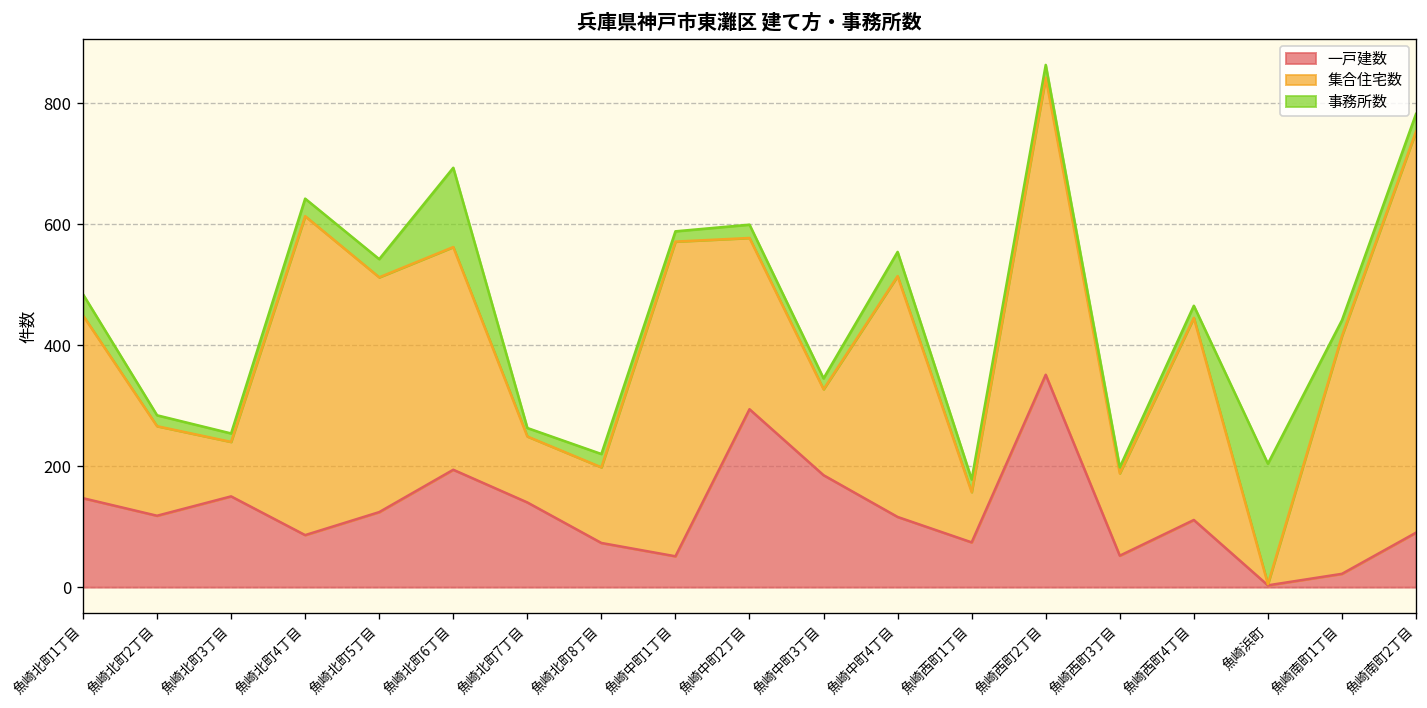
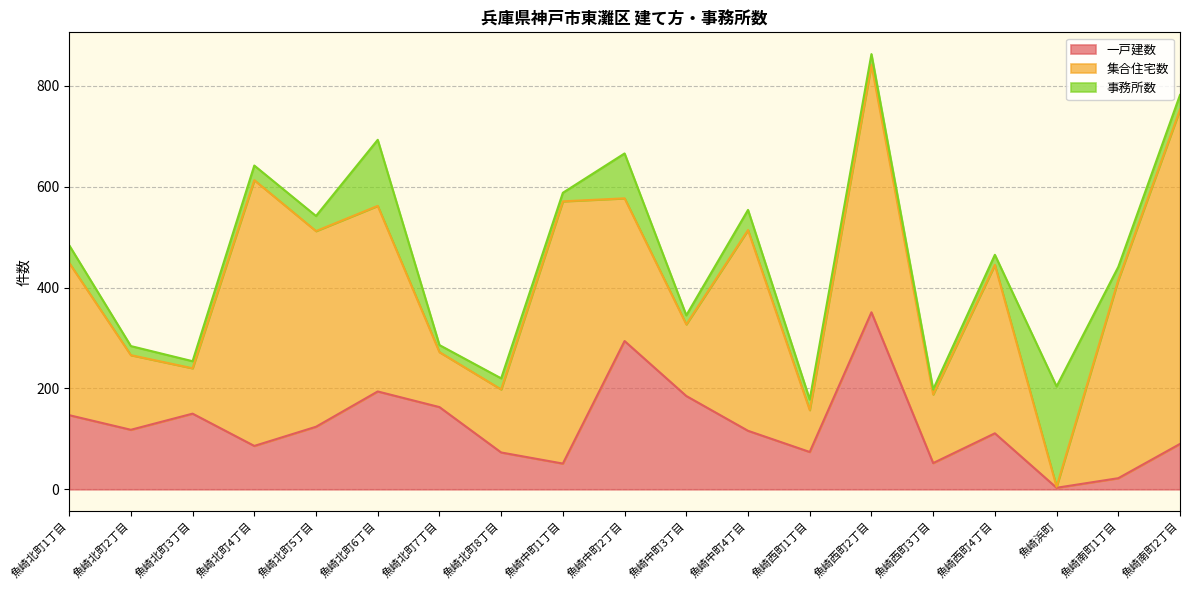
  {
    "一戸建数": {
      "魚崎北町1丁目": 150,
      "魚崎北町2丁目": 120,
      "魚崎北町3丁目": 150,
      "魚崎北町4丁目": 90,
      "魚崎北町5丁目": 120,
      "魚崎北町6丁目": 190,
-     "魚崎北町7丁目": 140,
+     "魚崎北町7丁目": 160,
      "魚崎北町8丁目": 70,
      "魚崎中町1丁目": 50,
      "魚崎中町2丁目": 290,
      "魚崎中町3丁目": 190,
      "魚崎中町4丁目": 120,
      "魚崎西町1丁目": 70,
      "魚崎西町2丁目": 350,
      "魚崎西町3丁目": 50,
      "魚崎西町4丁目": 110,
      "魚崎南町1丁目": 20,
      "魚崎南町2丁目": 90
    },
    "集合住宅数": {
      "魚崎北町1丁目": 300,
      "魚崎北町2丁目": 150,
      "魚崎北町3丁目": 90,
      "魚崎北町4丁目": 530,
      "魚崎北町5丁目": 390,
      "魚崎北町6丁目": 370,
      "魚崎北町7丁目": 110,
      "魚崎北町8丁目": 130,
      "魚崎中町1丁目": 520,
      "魚崎中町2丁目": 280,
      "魚崎中町3丁目": 140,
      "魚崎中町4丁目": 400,
      "魚崎西町1丁目": 80,
      "魚崎西町2丁目": 490,
      "魚崎西町3丁目": 140,
      "魚崎西町4丁目": 330,
      "魚崎南町1丁目": 390,
      "魚崎南町2丁目": 660
    },
    "事務所数": {
      "魚崎北町1丁目": 40,
      "魚崎北町2丁目": 20,
      "魚崎北町3丁目": 10,
      "魚崎北町4丁目": 30,
      "魚崎北町5丁目": 30,
      "魚崎北町6丁目": 130,
      "魚崎北町7丁目": 10,
      "魚崎北町8丁目": 20,
      "魚崎中町1丁目": 20,
-     "魚崎中町2丁目": 20,
+     "魚崎中町2丁目": 90,
      "魚崎中町3丁目": 20,
      "魚崎中町4丁目": 40,
      "魚崎西町1丁目": 20,
      "魚崎西町2丁目": 20,
      "魚崎西町3丁目": 10,
      "魚崎西町4丁目": 20,
      "魚崎浜町": 200,
      "魚崎南町1丁目": 30,
      "魚崎南町2丁目": 30
    }
  }
